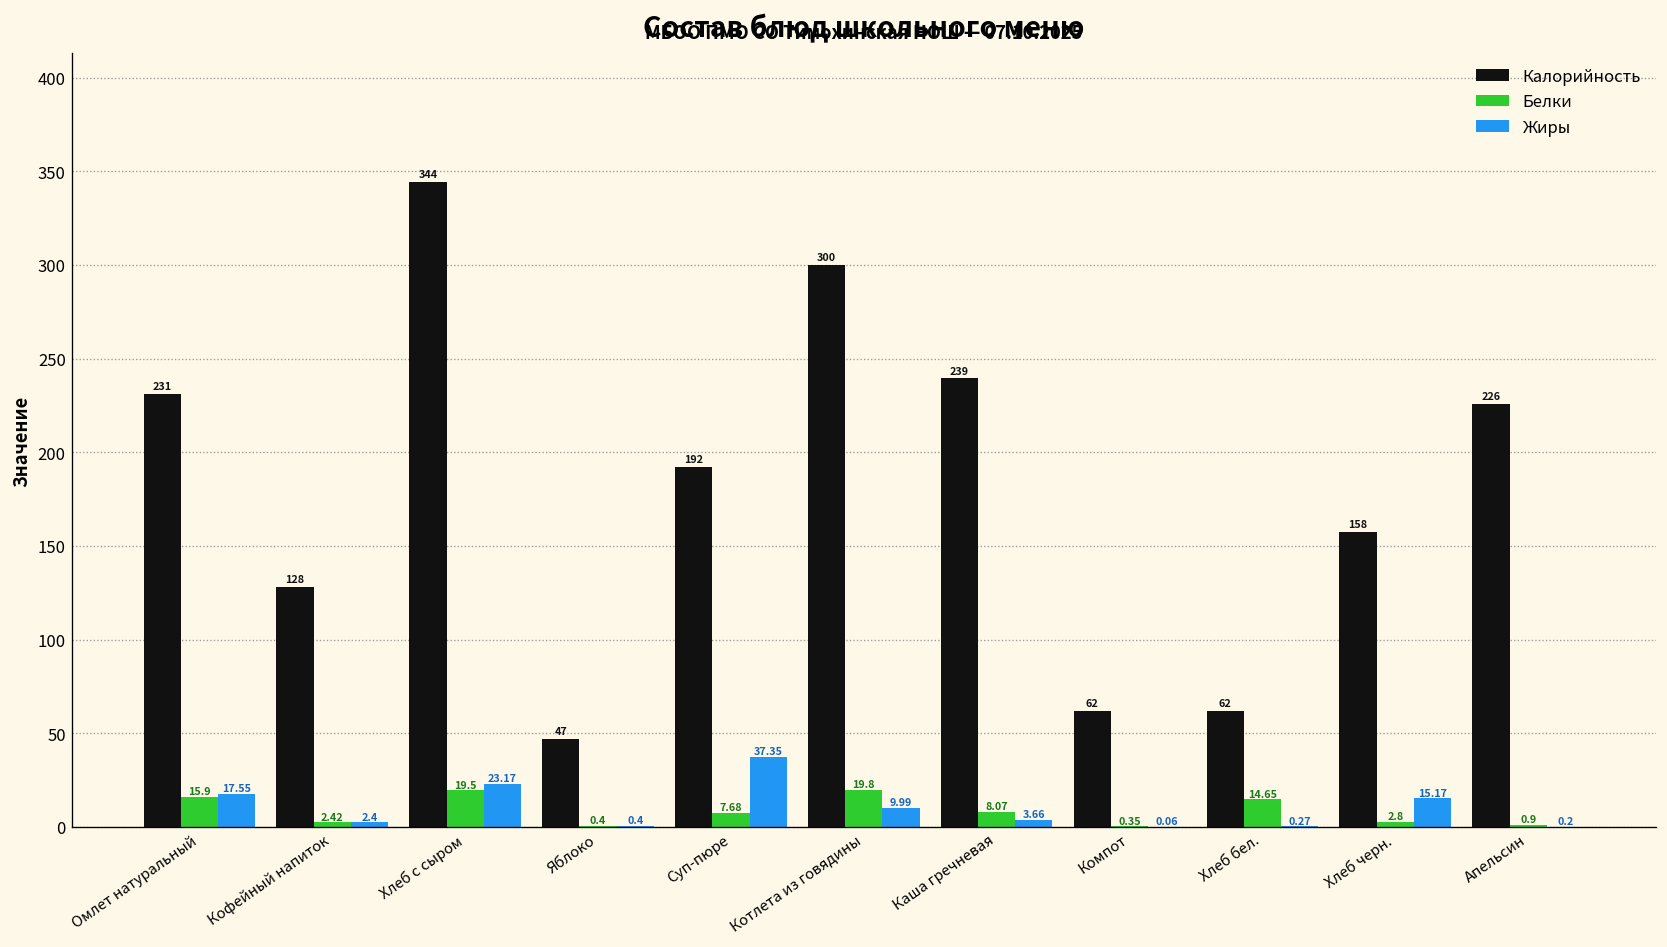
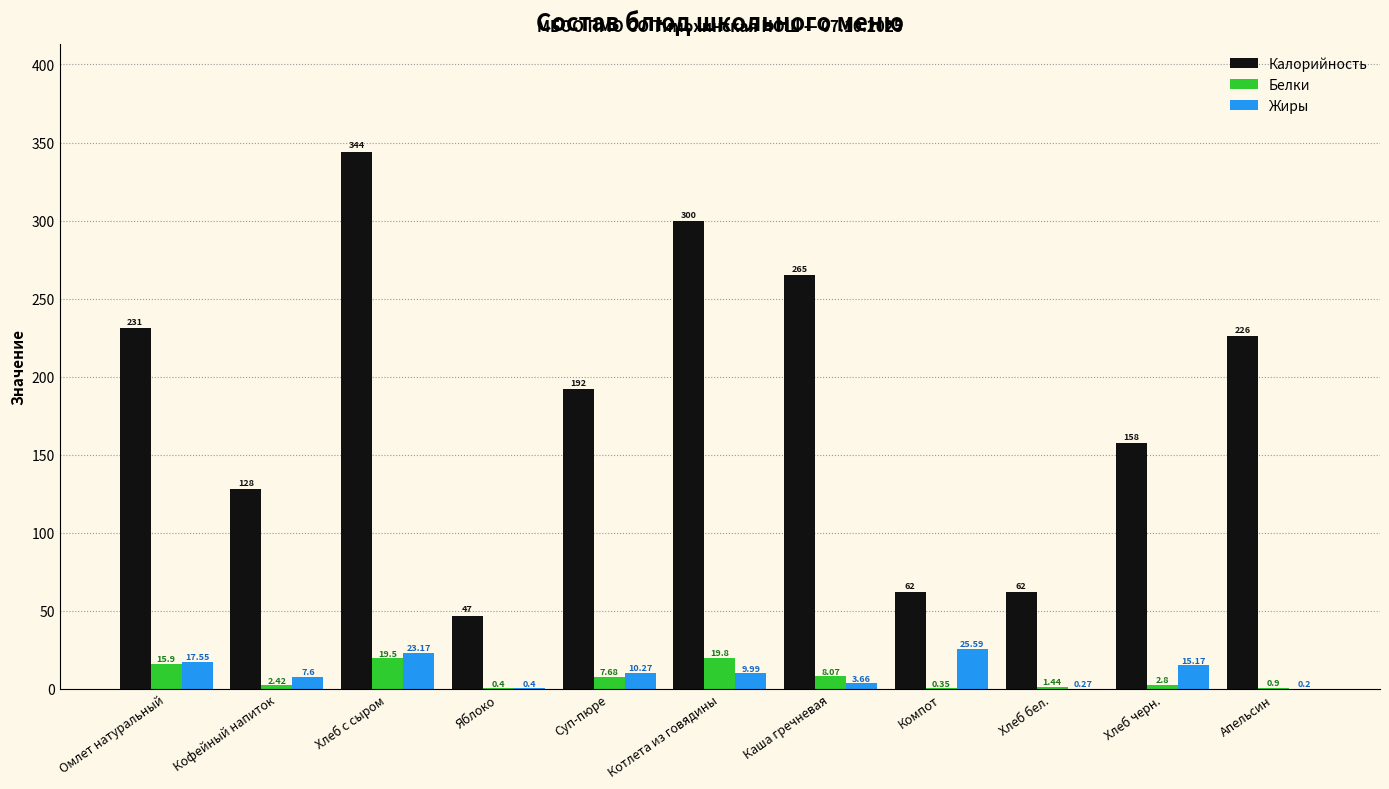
  {
    "Калорийность": {
      "Омлет натуральный": 231,
      "Кофейный напиток": 128,
      "Хлеб с сыром": 344,
      "Яблоко": 47,
      "Суп-пюре": 192,
      "Котлета из говядины": 300,
-     "Каша гречневая": 239,
+     "Каша гречневая": 265,
      "Компот": 62,
      "Хлеб бел.": 62,
      "Хлеб черн.": 158,
      "Апельсин": 226
    },
    "Белки": {
      "Омлет натуральный": 15.9,
      "Кофейный напиток": 2.42,
      "Хлеб с сыром": 19.5,
      "Яблоко": 0.4,
      "Суп-пюре": 7.68,
      "Котлета из говядины": 19.8,
      "Каша гречневая": 8.07,
      "Компот": 0.35,
-     "Хлеб бел.": 14.65,
+     "Хлеб бел.": 1.44,
      "Хлеб черн.": 2.8,
      "Апельсин": 0.9
    },
    "Жиры": {
      "Омлет натуральный": 17.55,
-     "Кофейный напиток": 2.4,
+     "Кофейный напиток": 7.6,
      "Хлеб с сыром": 23.17,
      "Яблоко": 0.4,
-     "Суп-пюре": 37.35,
+     "Суп-пюре": 10.27,
      "Котлета из говядины": 9.99,
      "Каша гречневая": 3.66,
-     "Компот": 0.06,
+     "Компот": 25.59,
      "Хлеб бел.": 0.27,
      "Хлеб черн.": 15.17,
      "Апельсин": 0.2
    }
  }
